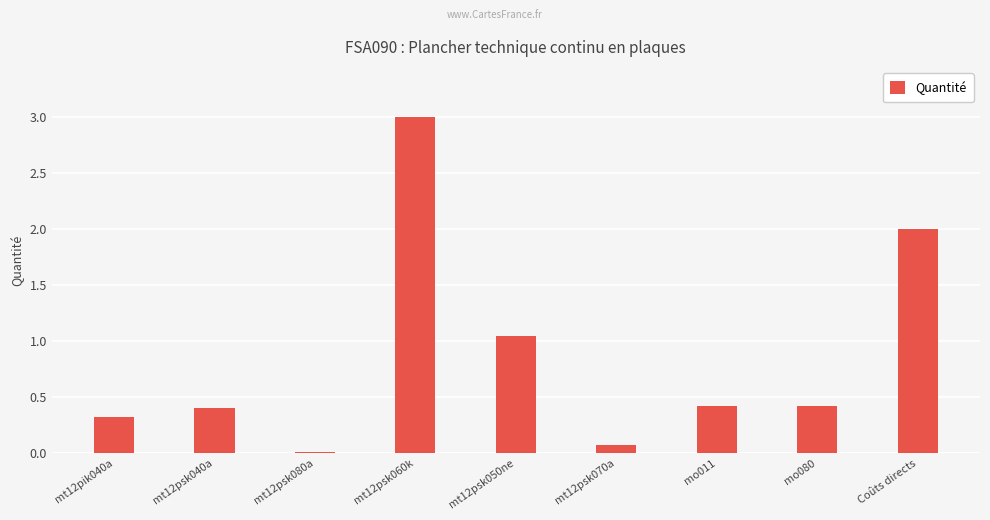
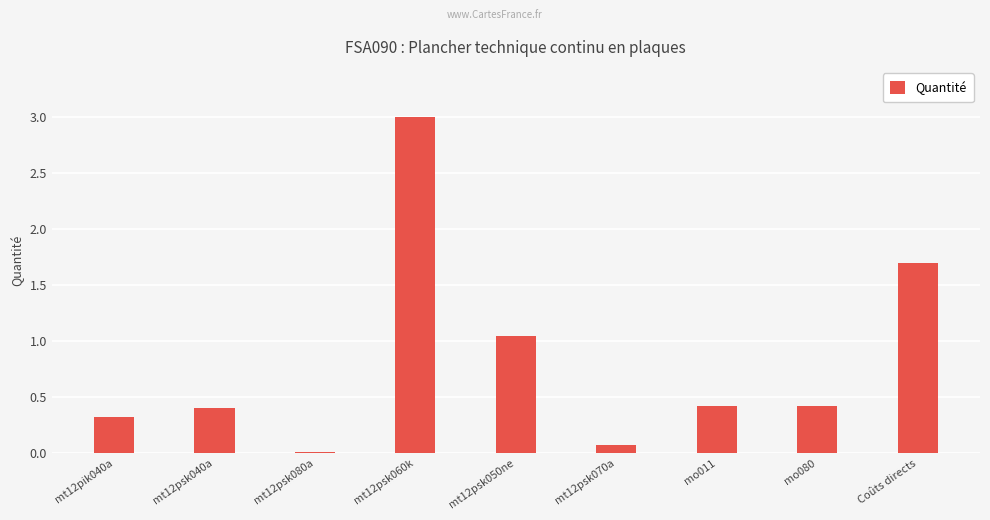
  {
    "mt12pik040a": 0.3,
    "mt12psk040a": 0.4,
    "mt12psk060k": 3.0,
    "mt12psk050ne": 1.05,
    "mt12psk070a": 0.07,
    "mo011": 0.4,
    "mo080": 0.4,
-   "Coûts directs": 2.0
+   "Coûts directs": 1.7
  }
